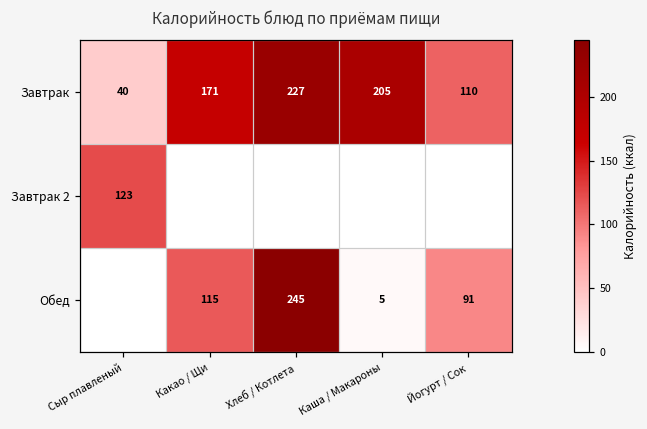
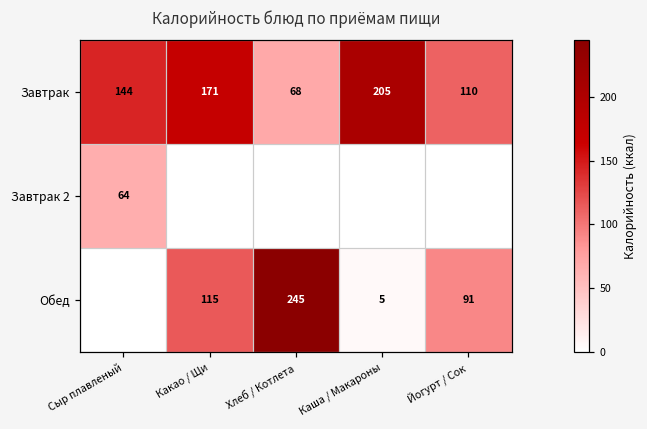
  {
    "Завтрак": {
-     "Сыр плавленый": 40,
+     "Сыр плавленый": 144,
      "Какао / Щи": 171,
-     "Хлеб / Котлета": 227,
+     "Хлеб / Котлета": 68,
      "Каша / Макароны": 205,
      "Йогурт / Сок": 110
    },
    "Завтрак 2": {
-     "Сыр плавленый": 123
+     "Сыр плавленый": 64
    },
    "Обед": {
      "Какао / Щи": 115,
      "Хлеб / Котлета": 245,
      "Каша / Макароны": 5,
      "Йогурт / Сок": 91
    }
  }
